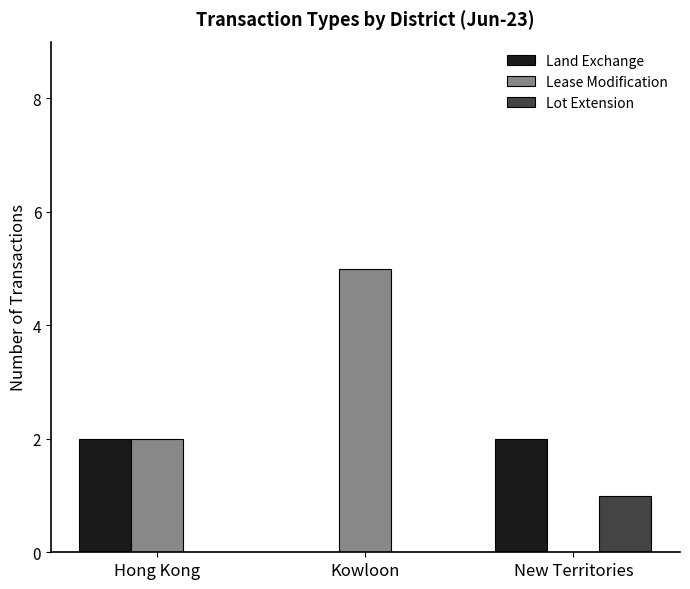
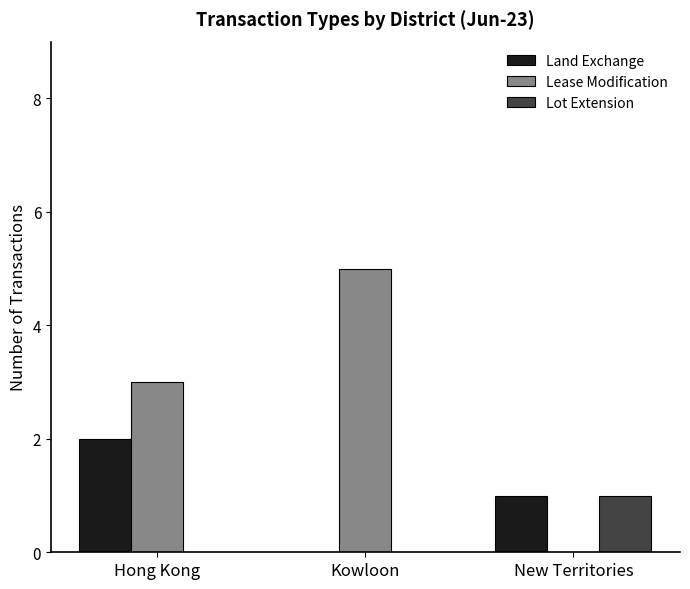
  {
    "Land Exchange": {
      "Hong Kong": 2,
      "Kowloon": 0,
-     "New Territories": 2
+     "New Territories": 1
    },
    "Lease Modification": {
-     "Hong Kong": 2,
+     "Hong Kong": 3,
      "Kowloon": 5,
      "New Territories": 0
    },
    "Lot Extension": {
      "Hong Kong": 0,
      "Kowloon": 0,
      "New Territories": 1
    }
  }
